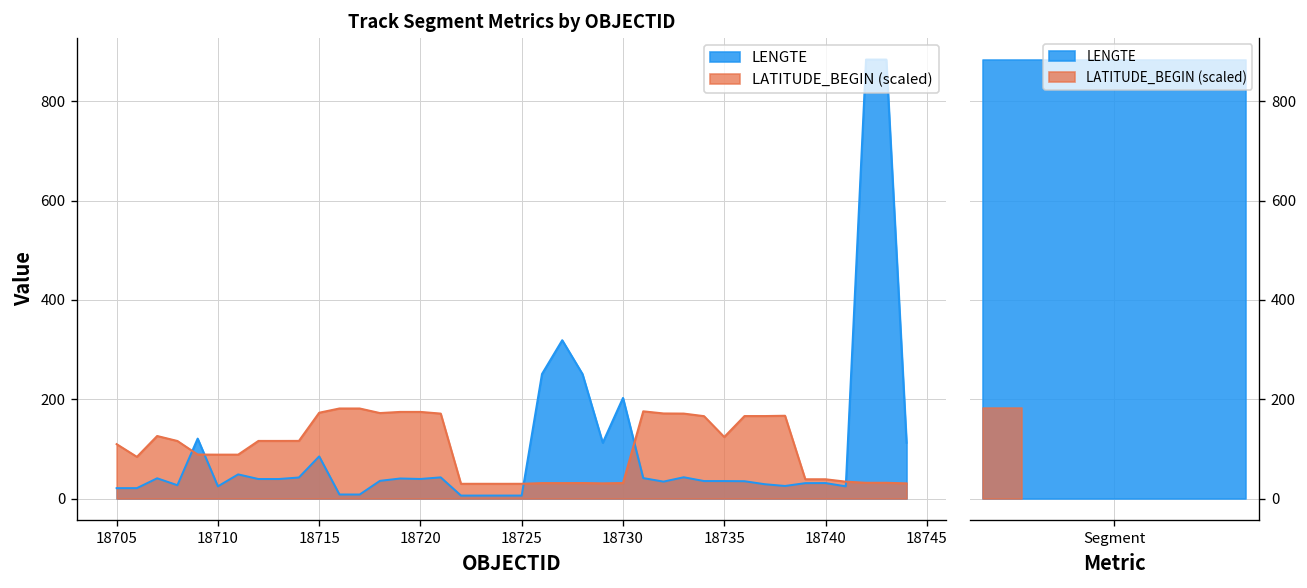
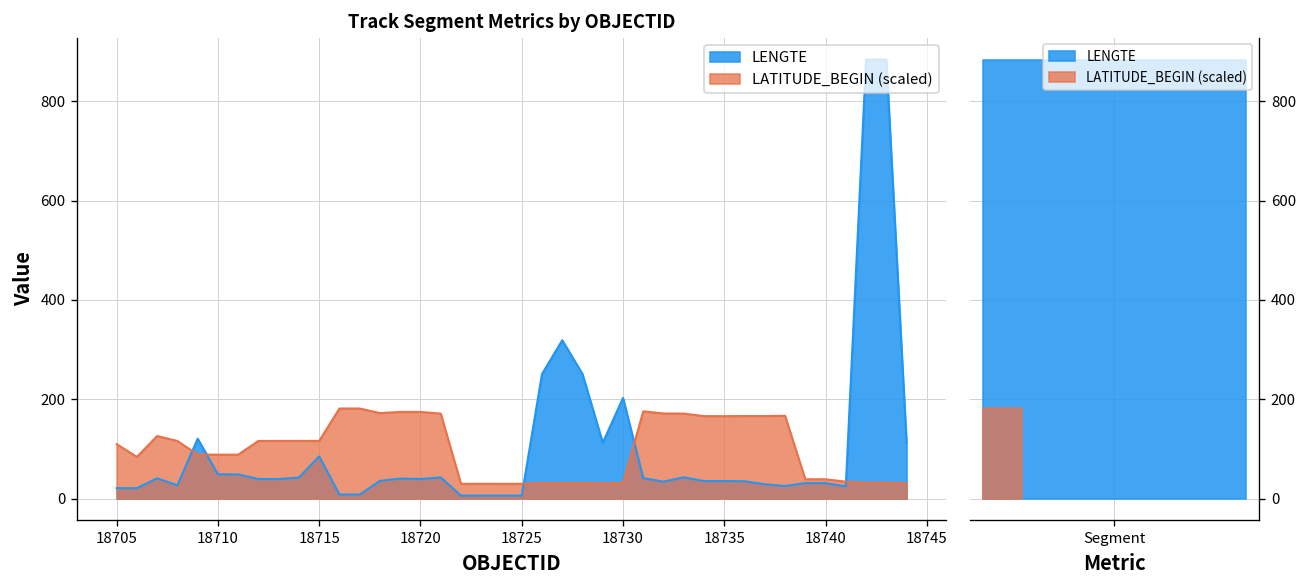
  {
    "LENGTE": {
      "18705": 20,
-     "18710": 20,
+     "18710": 50,
      "18715": 80,
      "18720": 40,
      "18725": 10,
      "18730": 200,
      "18735": 40,
      "18740": 30
    },
    "LATITUDE_BEGIN (scaled)": {
      "18705": 110,
      "18710": 90,
-     "18715": 170,
+     "18715": 120,
      "18720": 170,
      "18725": 30,
      "18730": 30,
-     "18735": 120,
+     "18735": 170,
      "18740": 40
    }
  }
